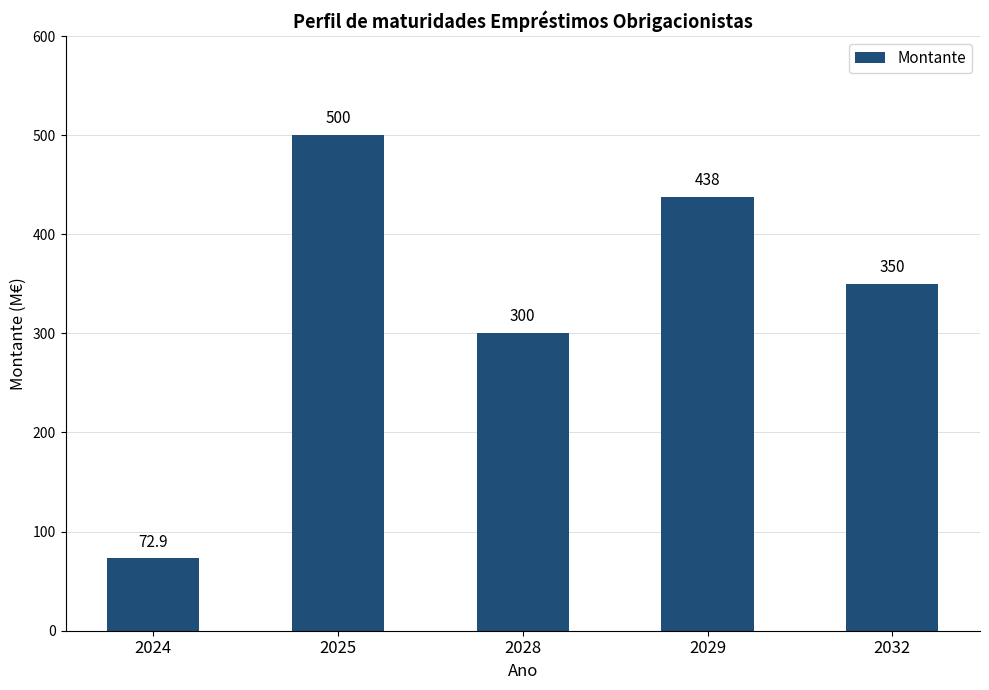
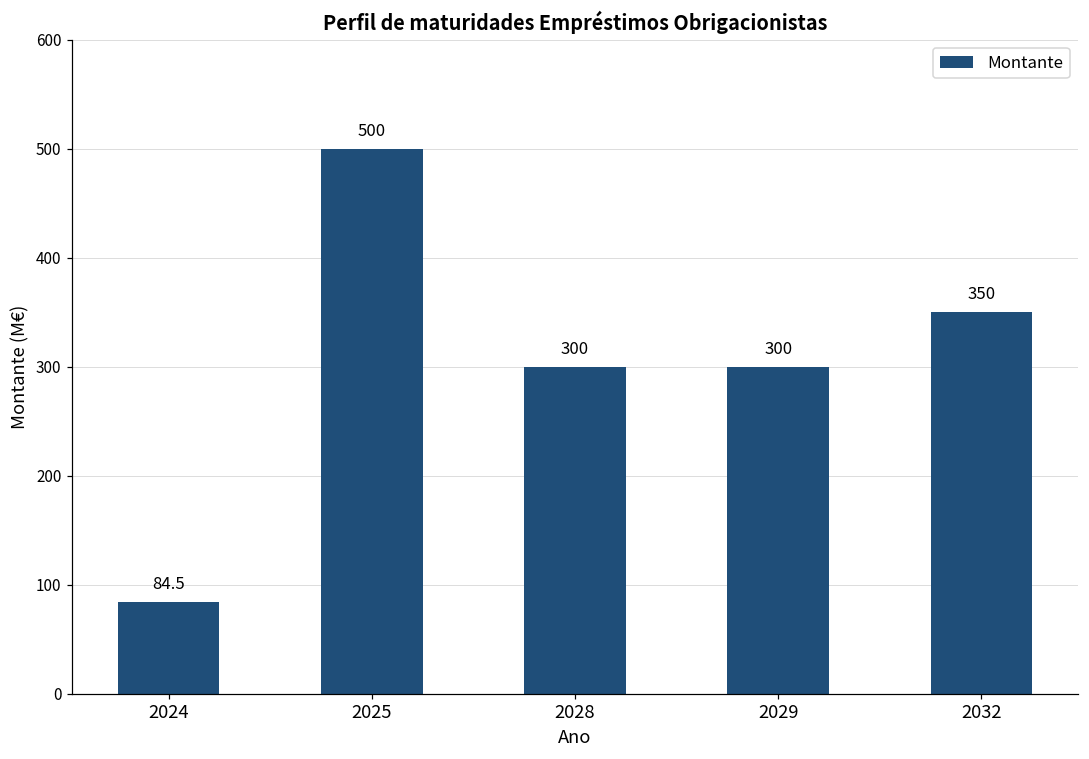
  {
-   "2024": 72.9,
+   "2024": 84.5,
    "2025": 500,
    "2028": 300,
-   "2029": 438,
+   "2029": 300,
    "2032": 350
  }
